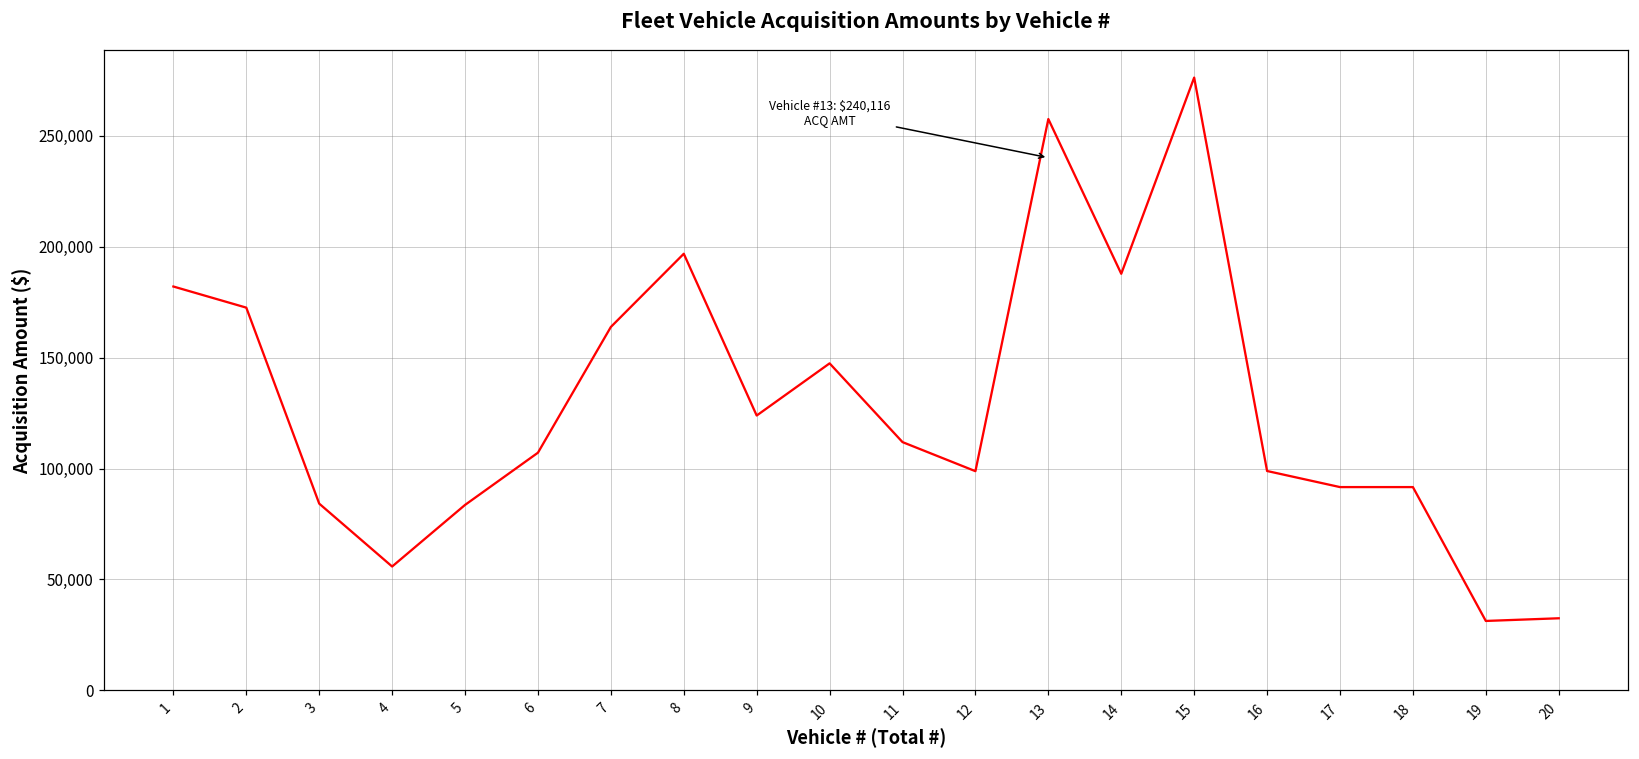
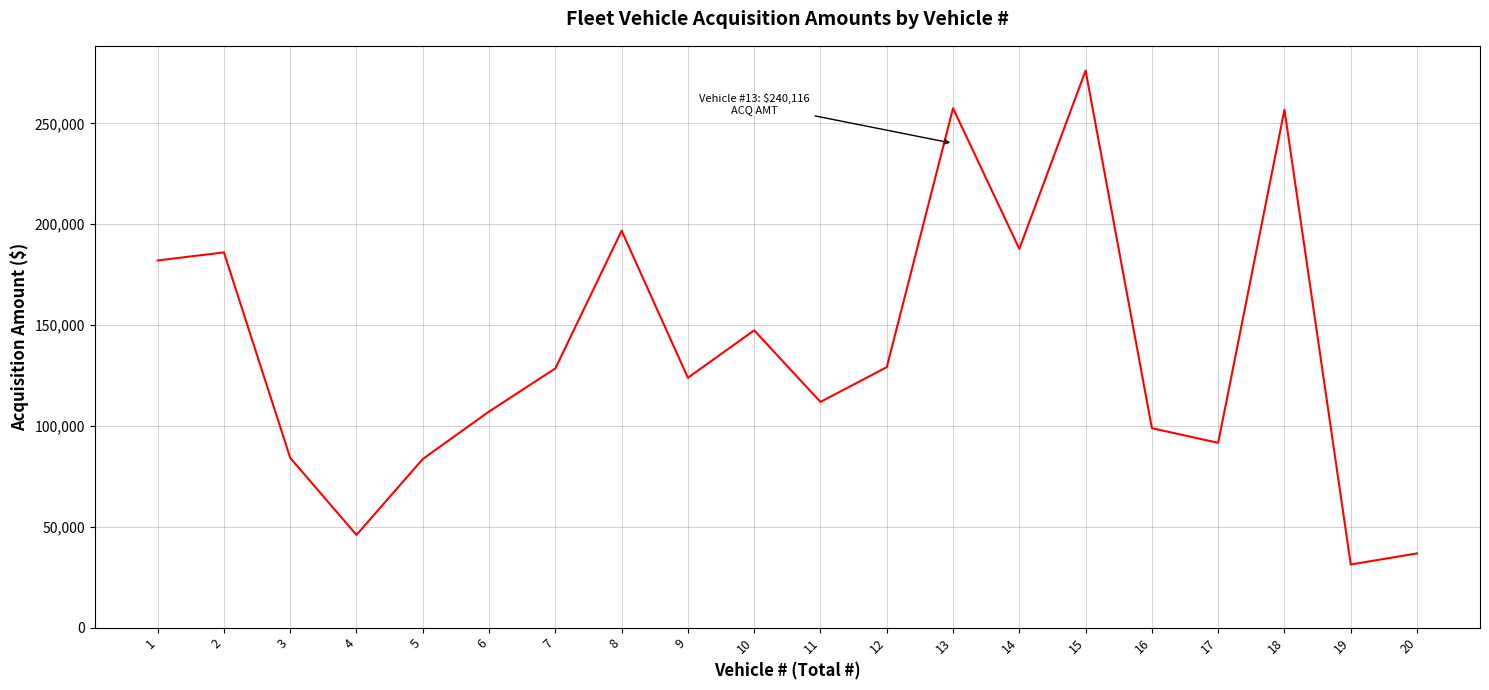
  {
    "1": "182,000",
-   "2": "173,000",
+   "2": "186,000",
    "3": "84,000",
-   "4": "56,000",
+   "4": "46,000",
    "5": "84,000",
    "6": "107,000",
-   "7": "164,000",
+   "7": "129,000",
    "8": "197,000",
    "9": "124,000",
    "10": "147,000",
    "11": "112,000",
-   "12": "99,000",
+   "12": "129,000",
    "14": "188,000",
    "15": "276,000",
    "16": "99,000",
    "17": "92,000",
-   "18": "92,000",
+   "18": "257,000",
    "19": "31,000",
-   "20": "32,000"
+   "20": "37,000"
  }
